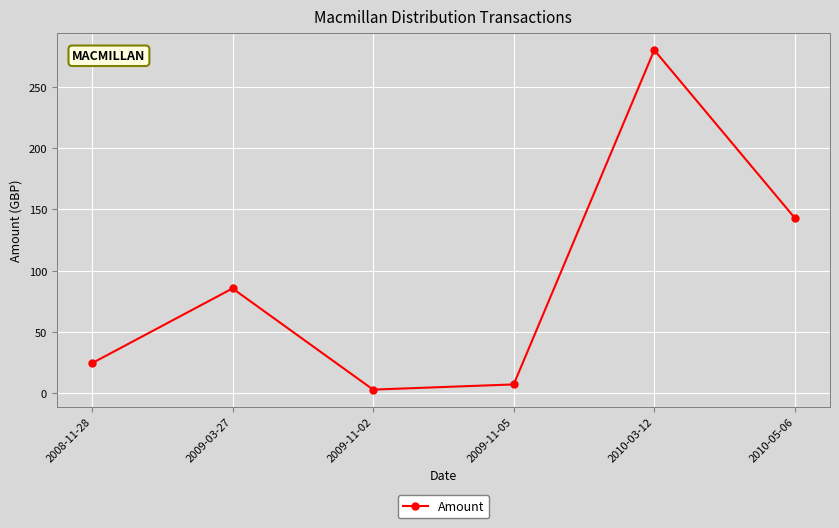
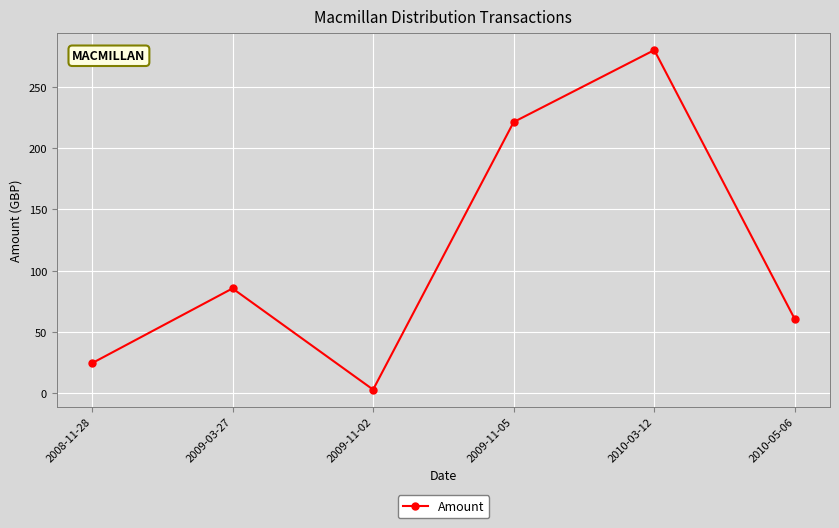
  {
    "2008-11-28": 24,
    "2009-03-27": 85,
    "2009-11-02": 3,
-   "2009-11-05": 7,
+   "2009-11-05": 222,
    "2010-03-12": 280,
-   "2010-05-06": 143
+   "2010-05-06": 60
  }
